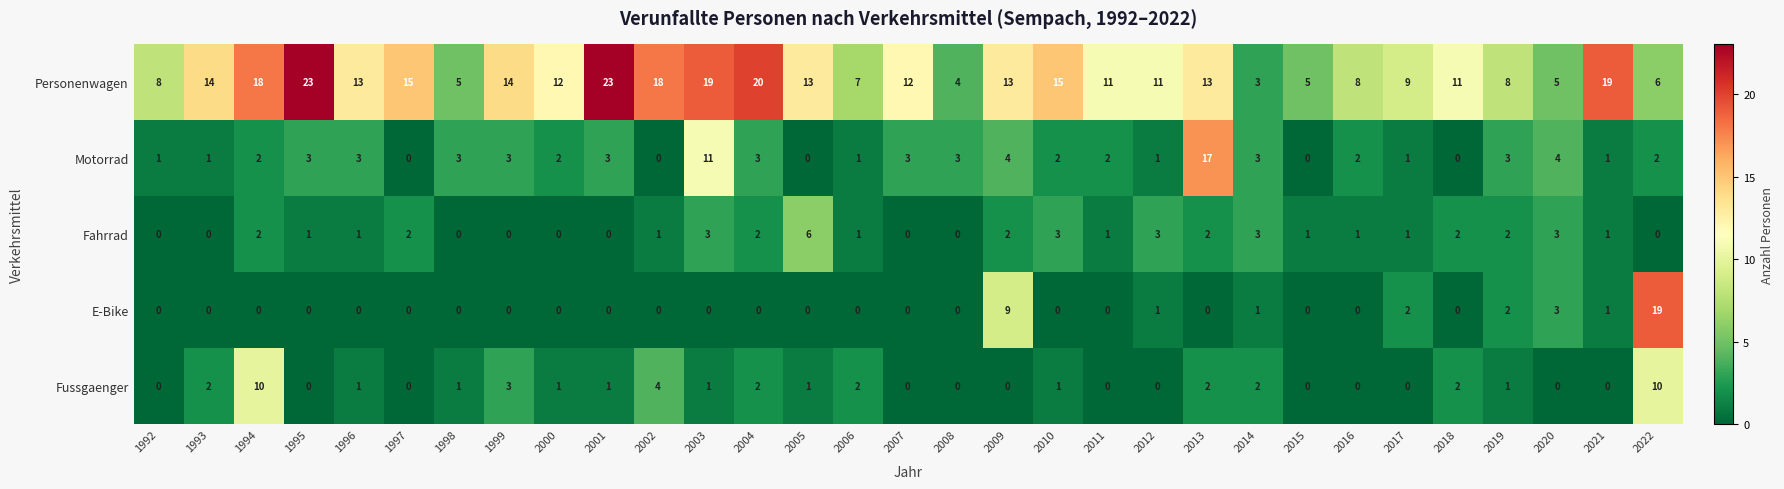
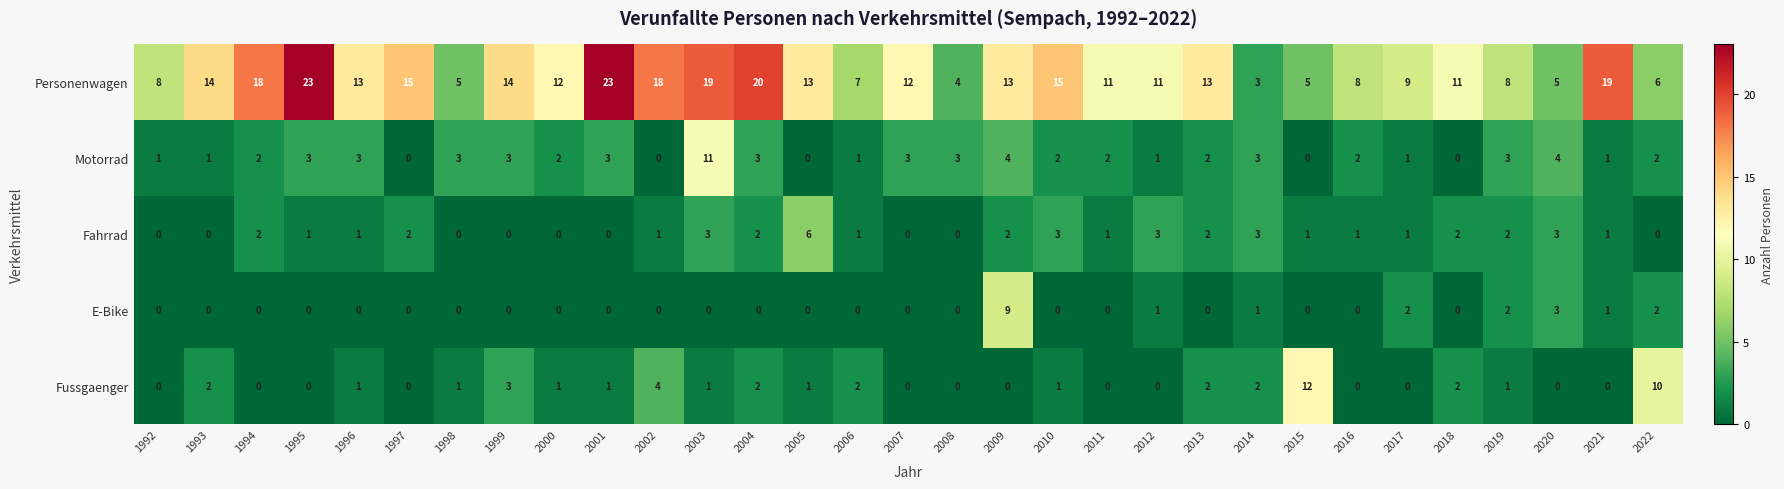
  {
    "Personenwagen": {
      "1992": 8,
      "1993": 14,
      "1994": 18,
      "1995": 23,
      "1996": 13,
      "1997": 15,
      "1998": 5,
      "1999": 14,
      "2000": 12,
      "2001": 23,
      "2002": 18,
      "2003": 19,
      "2004": 20,
      "2005": 13,
      "2006": 7,
      "2007": 12,
      "2008": 4,
      "2009": 13,
      "2010": 15,
      "2011": 11,
      "2012": 11,
      "2013": 13,
      "2014": 3,
      "2015": 5,
      "2016": 8,
      "2017": 9,
      "2018": 11,
      "2019": 8,
      "2020": 5,
      "2021": 19,
      "2022": 6
    },
    "Motorrad": {
      "1992": 1,
      "1993": 1,
      "1994": 2,
      "1995": 3,
      "1996": 3,
      "1997": 0,
      "1998": 3,
      "1999": 3,
      "2000": 2,
      "2001": 3,
      "2002": 0,
      "2003": 11,
      "2004": 3,
      "2005": 0,
      "2006": 1,
      "2007": 3,
      "2008": 3,
      "2009": 4,
      "2010": 2,
      "2011": 2,
      "2012": 1,
-     "2013": 17,
+     "2013": 2,
      "2014": 3,
      "2015": 0,
      "2016": 2,
      "2017": 1,
      "2018": 0,
      "2019": 3,
      "2020": 4,
      "2021": 1,
      "2022": 2
    },
    "Fahrrad": {
      "1992": 0,
      "1993": 0,
      "1994": 2,
      "1995": 1,
      "1996": 1,
      "1997": 2,
      "1998": 0,
      "1999": 0,
      "2000": 0,
      "2001": 0,
      "2002": 1,
      "2003": 3,
      "2004": 2,
      "2005": 6,
      "2006": 1,
      "2007": 0,
      "2008": 0,
      "2009": 2,
      "2010": 3,
      "2011": 1,
      "2012": 3,
      "2013": 2,
      "2014": 3,
      "2015": 1,
      "2016": 1,
      "2017": 1,
      "2018": 2,
      "2019": 2,
      "2020": 3,
      "2021": 1,
      "2022": 0
    },
    "E-Bike": {
      "1992": 0,
      "1993": 0,
      "1994": 0,
      "1995": 0,
      "1996": 0,
      "1997": 0,
      "1998": 0,
      "1999": 0,
      "2000": 0,
      "2001": 0,
      "2002": 0,
      "2003": 0,
      "2004": 0,
      "2005": 0,
      "2006": 0,
      "2007": 0,
      "2008": 0,
      "2009": 9,
      "2010": 0,
      "2011": 0,
      "2012": 1,
      "2013": 0,
      "2014": 1,
      "2015": 0,
      "2016": 0,
      "2017": 2,
      "2018": 0,
      "2019": 2,
      "2020": 3,
      "2021": 1,
-     "2022": 19
+     "2022": 2
    },
    "Fussgaenger": {
      "1992": 0,
      "1993": 2,
-     "1994": 10,
+     "1994": 0,
      "1995": 0,
      "1996": 1,
      "1997": 0,
      "1998": 1,
      "1999": 3,
      "2000": 1,
      "2001": 1,
      "2002": 4,
      "2003": 1,
      "2004": 2,
      "2005": 1,
      "2006": 2,
      "2007": 0,
      "2008": 0,
      "2009": 0,
      "2010": 1,
      "2011": 0,
      "2012": 0,
      "2013": 2,
      "2014": 2,
-     "2015": 0,
+     "2015": 12,
      "2016": 0,
      "2017": 0,
      "2018": 2,
      "2019": 1,
      "2020": 0,
      "2021": 0,
      "2022": 10
    }
  }
